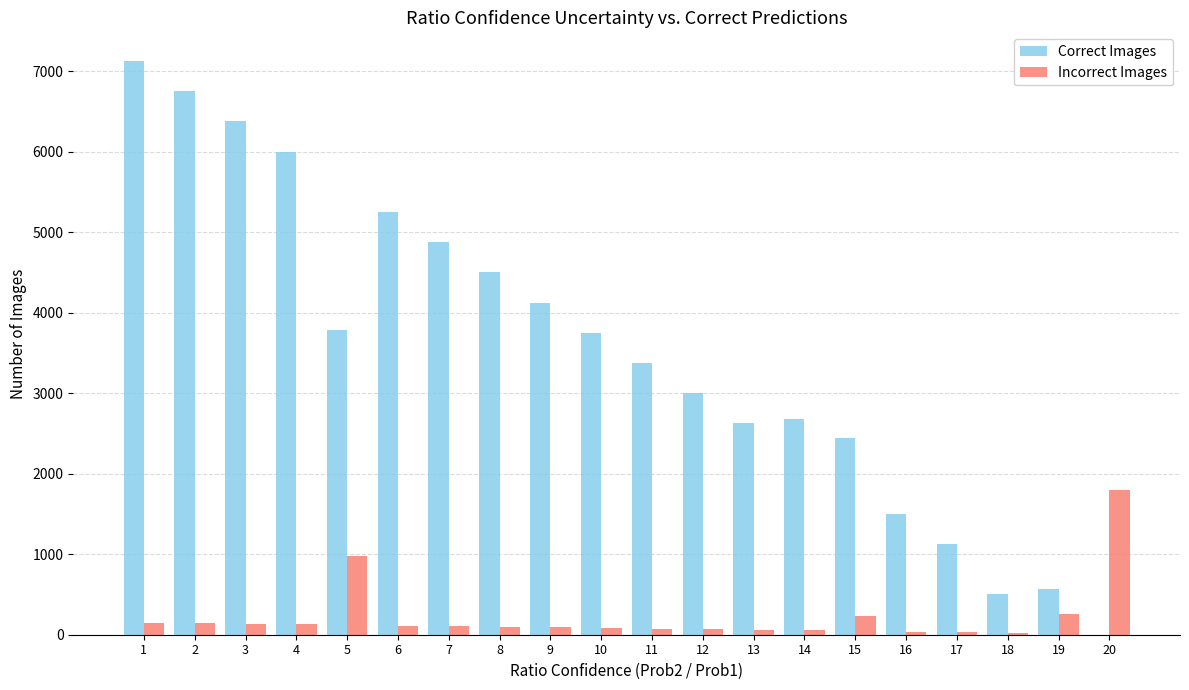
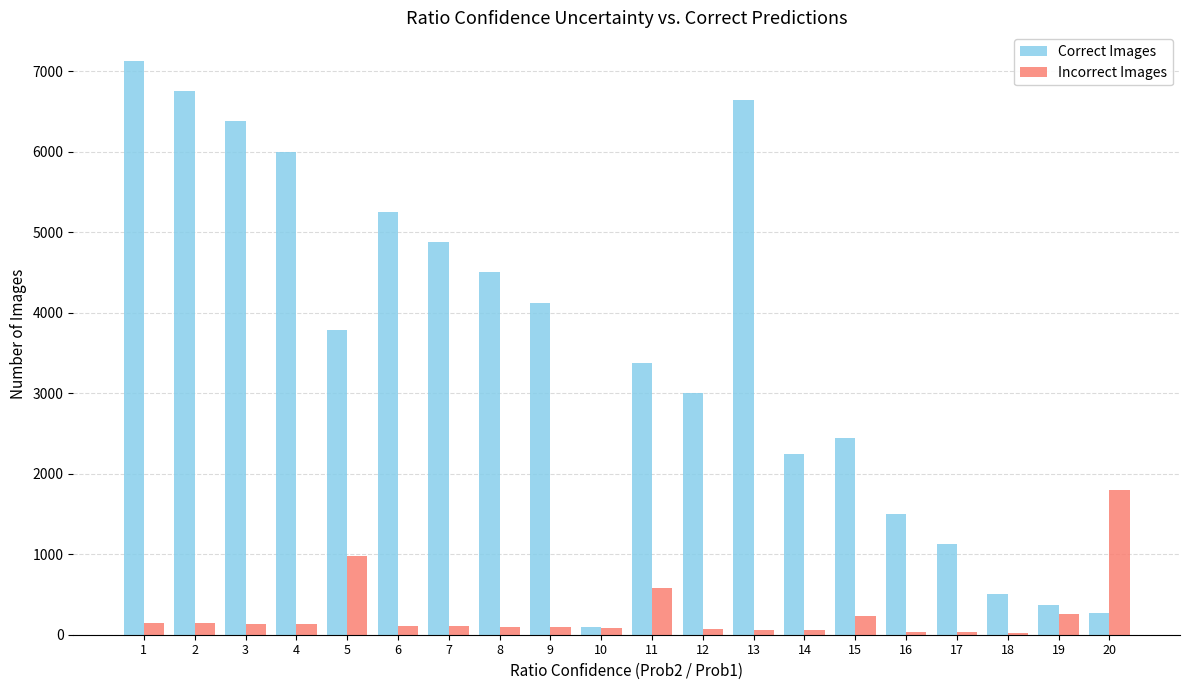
  {
    "Correct Images": {
      "1": 7100,
      "2": 6800,
      "3": 6400,
      "4": 6000,
      "5": 3800,
      "6": 5300,
      "7": 4900,
      "8": 4500,
      "9": 4100,
-     "10": 3800,
+     "10": 100,
      "11": 3400,
      "12": 3000,
-     "13": 2600,
-     "14": 2700,
+     "13": 6600,
+     "14": 2300,
      "15": 2400,
      "16": 1500,
      "17": 1100,
      "18": 500,
-     "19": 600,
-     "20": 0
+     "19": 400,
+     "20": 300
    },
    "Incorrect Images": {
      "1": 200,
      "2": 100,
      "3": 100,
      "4": 100,
      "5": 1000,
      "6": 100,
      "7": 100,
      "8": 100,
      "9": 100,
      "10": 100,
-     "11": 100,
+     "11": 600,
      "12": 100,
      "13": 100,
      "14": 100,
      "15": 200,
      "16": 0,
      "19": 300,
      "20": 1800
    }
  }
